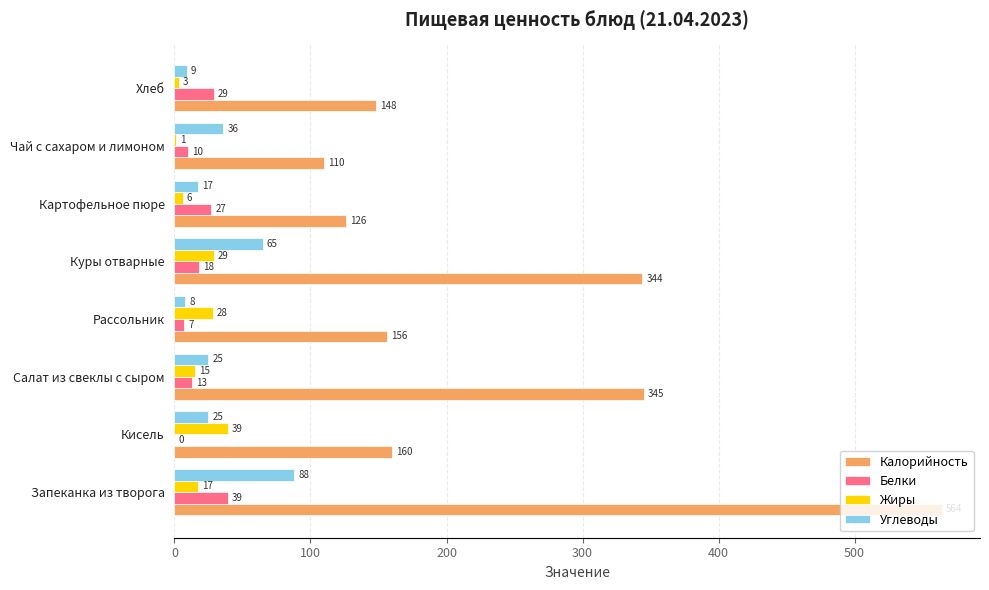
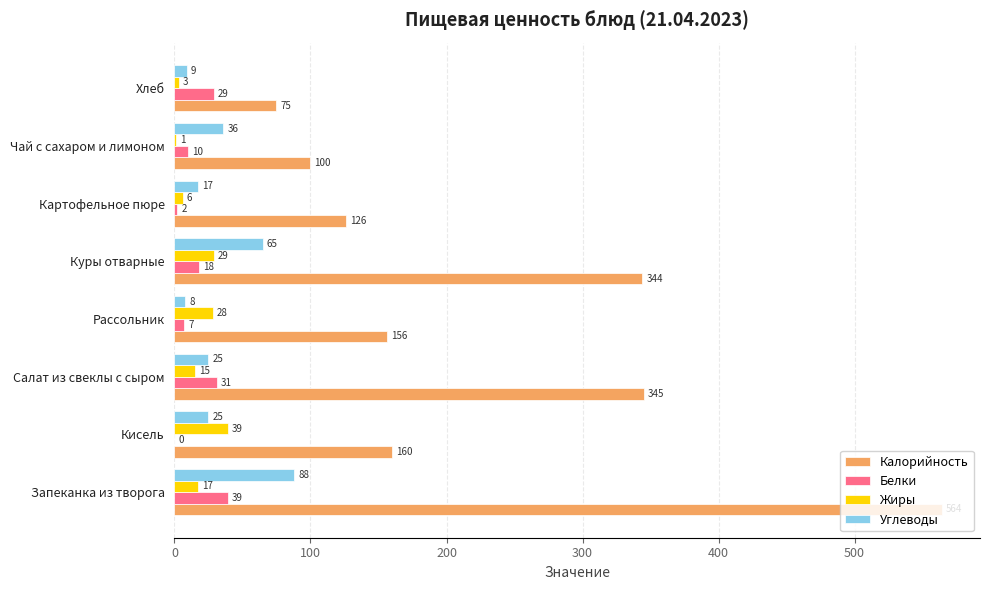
  {
    "Калорийность": {
-     "Хлеб": 148,
-     "Чай с сахаром и лимоном": 110,
+     "Хлеб": 75,
+     "Чай с сахаром и лимоном": 100,
      "Картофельное пюре": 126,
      "Куры отварные": 344,
      "Рассольник": 156,
      "Салат из свеклы с сыром": 345,
      "Кисель": 160
    },
    "Белки": {
      "Хлеб": 29,
      "Чай с сахаром и лимоном": 10,
-     "Картофельное пюре": 27,
+     "Картофельное пюре": 2,
      "Куры отварные": 18,
      "Рассольник": 7,
-     "Салат из свеклы с сыром": 13,
+     "Салат из свеклы с сыром": 31,
      "Кисель": 0,
      "Запеканка из творога": 39
    },
    "Жиры": {
      "Хлеб": 3,
      "Чай с сахаром и лимоном": 1,
      "Картофельное пюре": 6,
      "Куры отварные": 29,
      "Рассольник": 28,
      "Салат из свеклы с сыром": 15,
      "Кисель": 39,
      "Запеканка из творога": 17
    },
    "Углеводы": {
      "Хлеб": 9,
      "Чай с сахаром и лимоном": 36,
      "Картофельное пюре": 17,
      "Куры отварные": 65,
      "Рассольник": 8,
      "Салат из свеклы с сыром": 25,
      "Кисель": 25,
      "Запеканка из творога": 88
    }
  }
